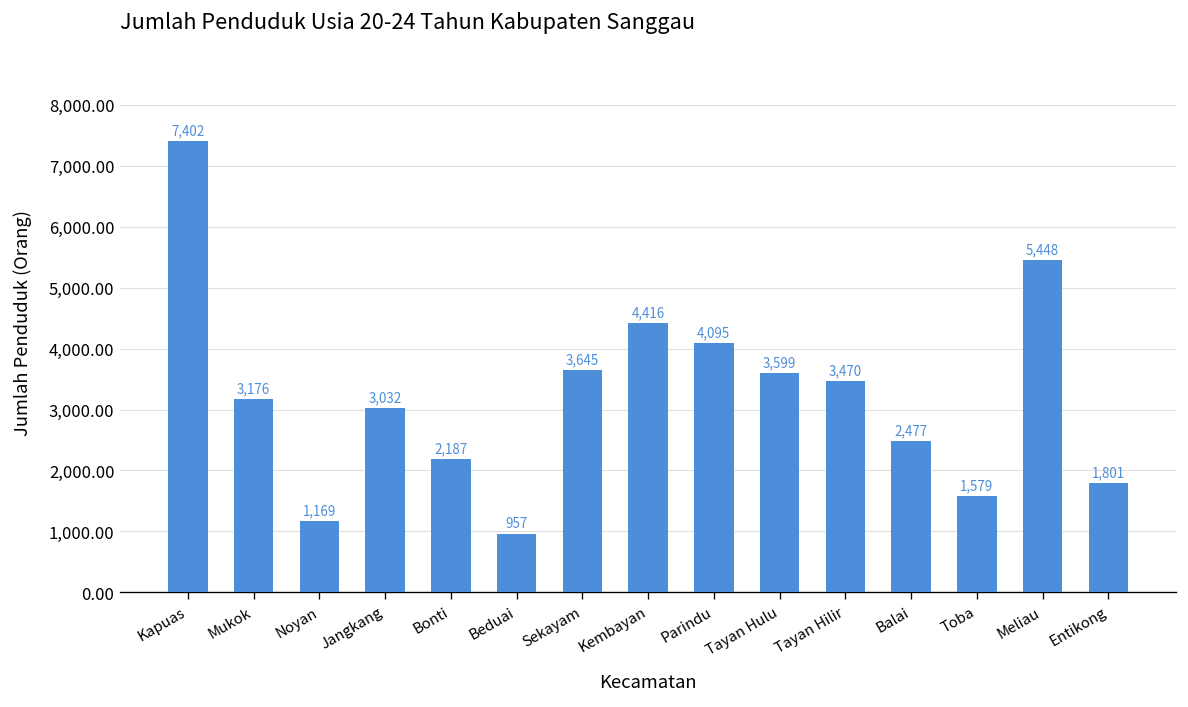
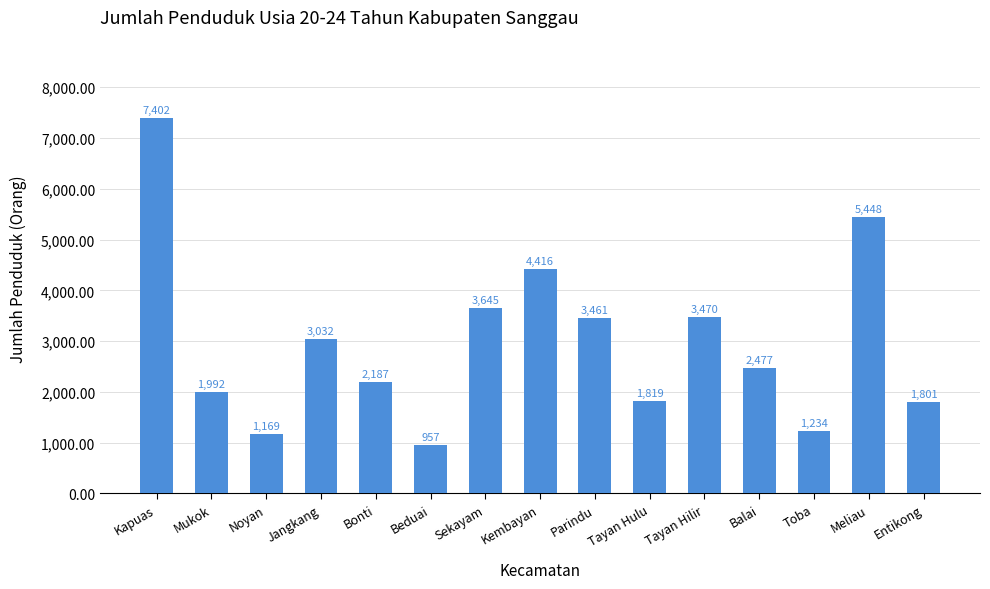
  {
    "Kapuas": "7,402",
-   "Mukok": "3,176",
+   "Mukok": "1,992",
    "Noyan": "1,169",
    "Jangkang": "3,032",
    "Bonti": "2,187",
    "Beduai": "957",
    "Sekayam": "3,645",
    "Kembayan": "4,416",
-   "Parindu": "4,095",
-   "Tayan Hulu": "3,599",
+   "Parindu": "3,461",
+   "Tayan Hulu": "1,819",
    "Tayan Hilir": "3,470",
    "Balai": "2,477",
-   "Toba": "1,579",
+   "Toba": "1,234",
    "Meliau": "5,448",
    "Entikong": "1,801"
  }
